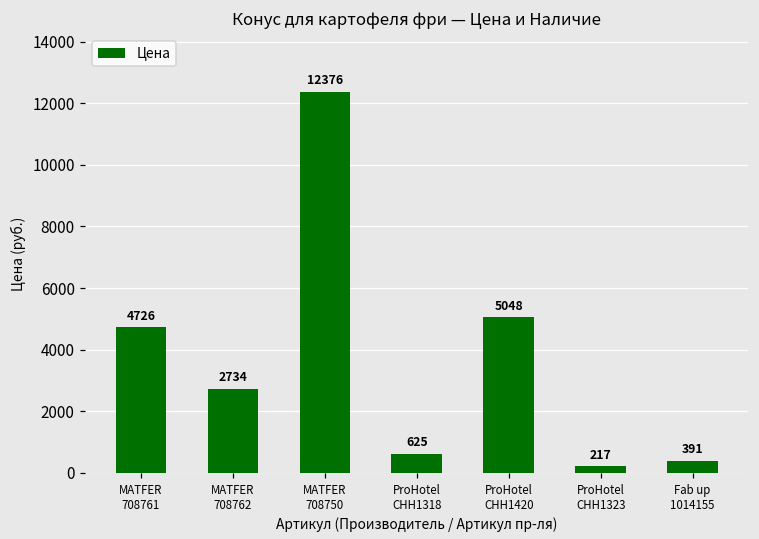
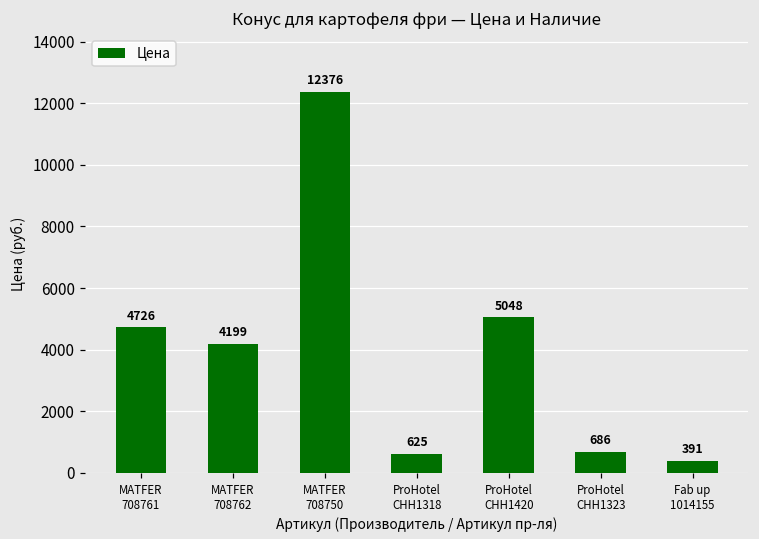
  {
    "MATFER 708761": 4726,
-   "MATFER 708762": 2734,
+   "MATFER 708762": 4199,
    "MATFER 708750": 12376,
    "ProHotel CHH1318": 625,
    "ProHotel CHH1420": 5048,
-   "ProHotel CHH1323": 217,
+   "ProHotel CHH1323": 686,
    "Fab up 1014155": 391
  }
